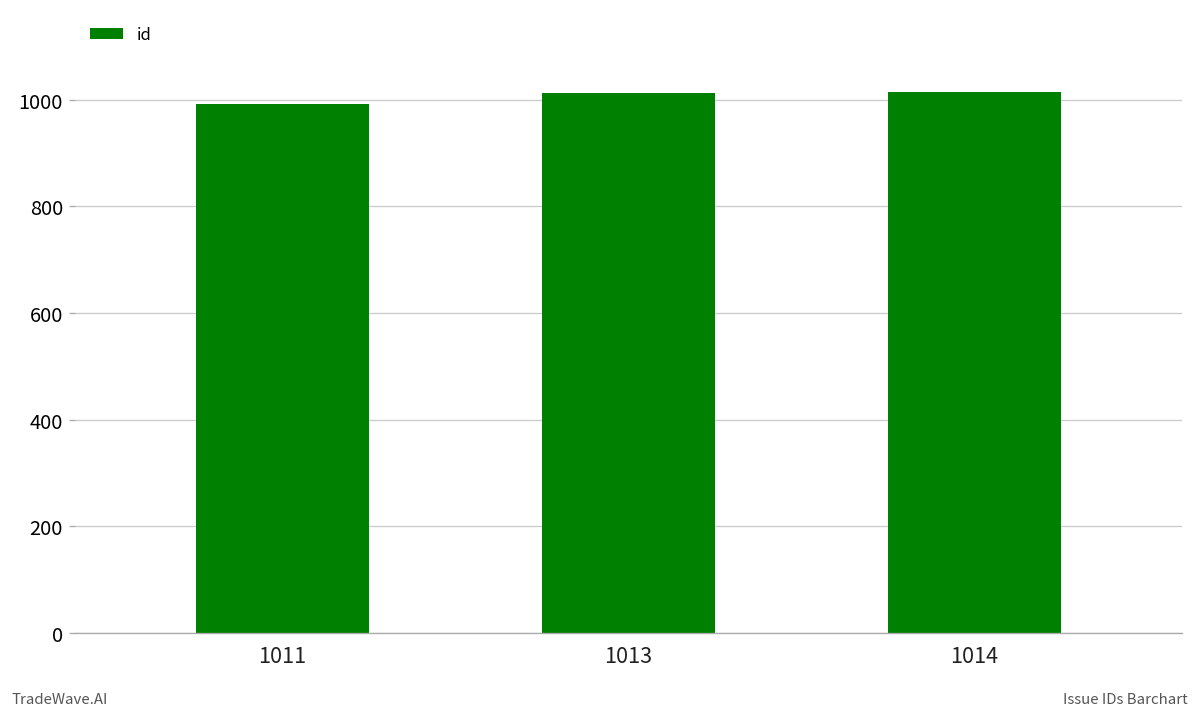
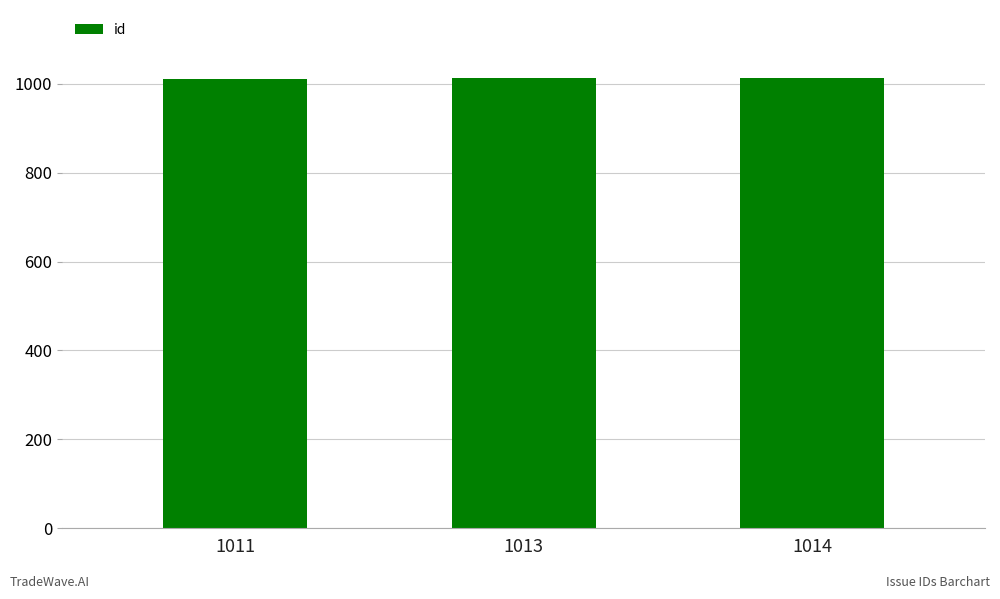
  {
-   "1011": 990,
+   "1011": 1010,
    "1013": 1010,
    "1014": 1010
  }
